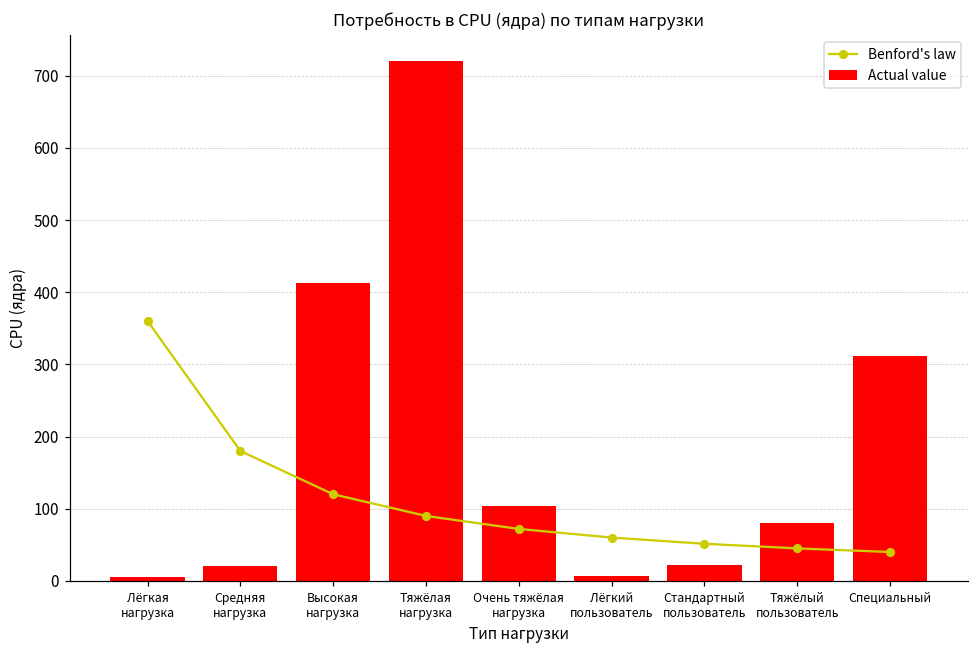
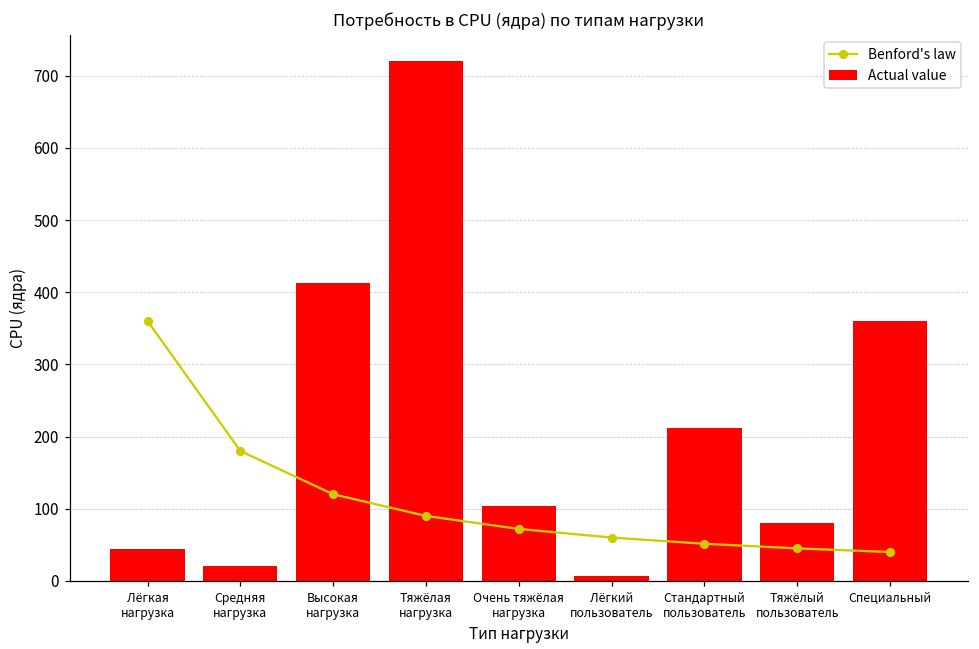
  {
    "Actual value": {
-     "Лёгкая нагрузка": 10,
+     "Лёгкая нагрузка": 40,
      "Средняя нагрузка": 20,
      "Высокая нагрузка": 410,
      "Тяжёлая нагрузка": 720,
      "Очень тяжёлая нагрузка": 100,
      "Лёгкий пользователь": 10,
-     "Стандартный пользователь": 20,
+     "Стандартный пользователь": 210,
      "Тяжёлый пользователь": 80,
-     "Специальный": 310
+     "Специальный": 360
    },
    "Benford's law": {
      "Лёгкая нагрузка": 360,
      "Средняя нагрузка": 180,
      "Высокая нагрузка": 120,
      "Тяжёлая нагрузка": 90,
      "Очень тяжёлая нагрузка": 70,
      "Лёгкий пользователь": 60,
      "Стандартный пользователь": 50,
      "Тяжёлый пользователь": 50,
      "Специальный": 40
    }
  }
